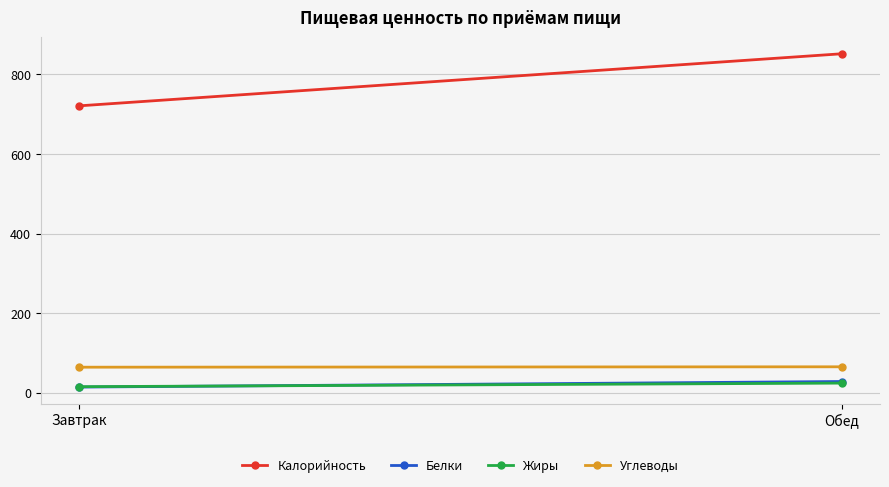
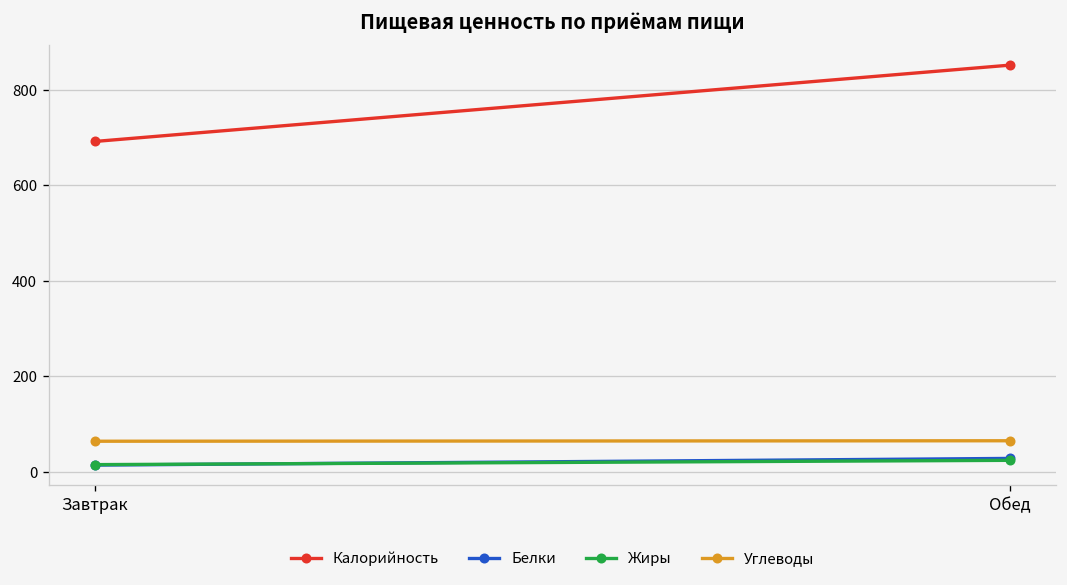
  {
    "Калорийность": {
-     "Завтрак": 720,
+     "Завтрак": 690,
      "Обед": 850
    },
    "Углеводы": {
      "Завтрак": 60,
      "Обед": 70
    }
  }
